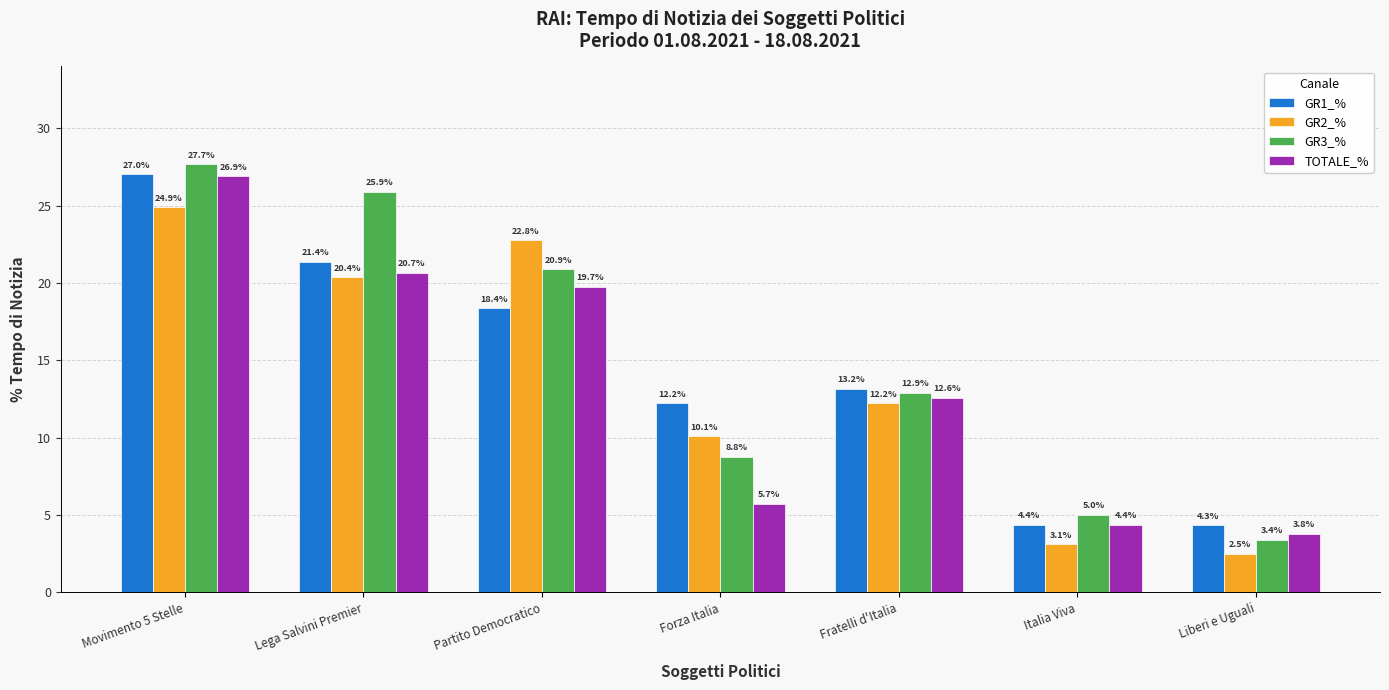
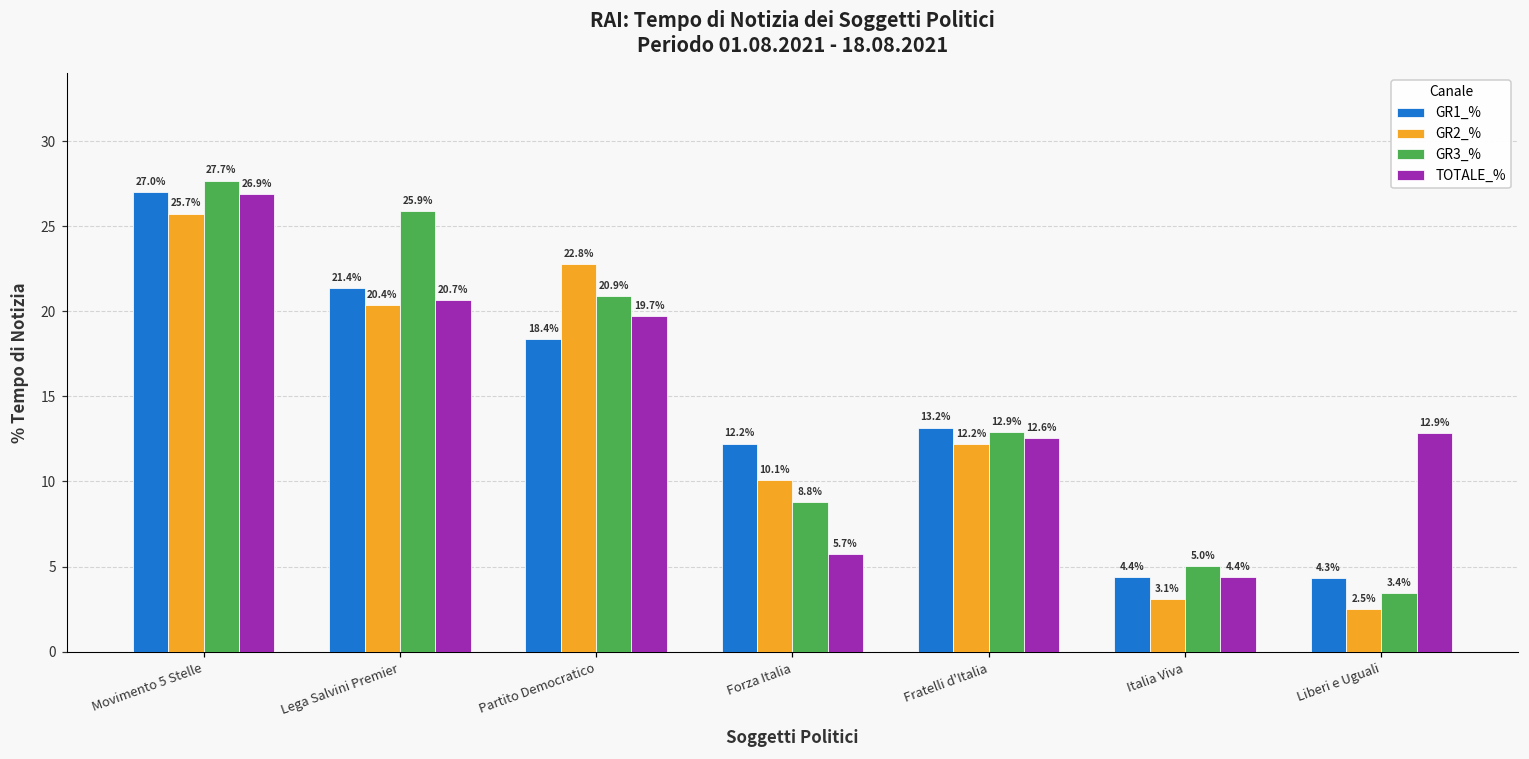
  {
    "GR1_%": {
      "Movimento 5 Stelle": "27.0%",
      "Lega Salvini Premier": "21.4%",
      "Partito Democratico": "18.4%",
      "Forza Italia": "12.2%",
      "Fratelli d'Italia": "13.2%",
      "Italia Viva": "4.4%",
      "Liberi e Uguali": "4.3%"
    },
    "GR2_%": {
-     "Movimento 5 Stelle": "24.9%",
+     "Movimento 5 Stelle": "25.7%",
      "Lega Salvini Premier": "20.4%",
      "Partito Democratico": "22.8%",
      "Forza Italia": "10.1%",
      "Fratelli d'Italia": "12.2%",
      "Italia Viva": "3.1%",
      "Liberi e Uguali": "2.5%"
    },
    "GR3_%": {
      "Movimento 5 Stelle": "27.7%",
      "Lega Salvini Premier": "25.9%",
      "Partito Democratico": "20.9%",
      "Forza Italia": "8.8%",
      "Fratelli d'Italia": "12.9%",
      "Italia Viva": "5.0%",
      "Liberi e Uguali": "3.4%"
    },
    "TOTALE_%": {
      "Movimento 5 Stelle": "26.9%",
      "Lega Salvini Premier": "20.7%",
      "Partito Democratico": "19.7%",
      "Forza Italia": "5.7%",
      "Fratelli d'Italia": "12.6%",
      "Italia Viva": "4.4%",
-     "Liberi e Uguali": "3.8%"
+     "Liberi e Uguali": "12.9%"
    }
  }
